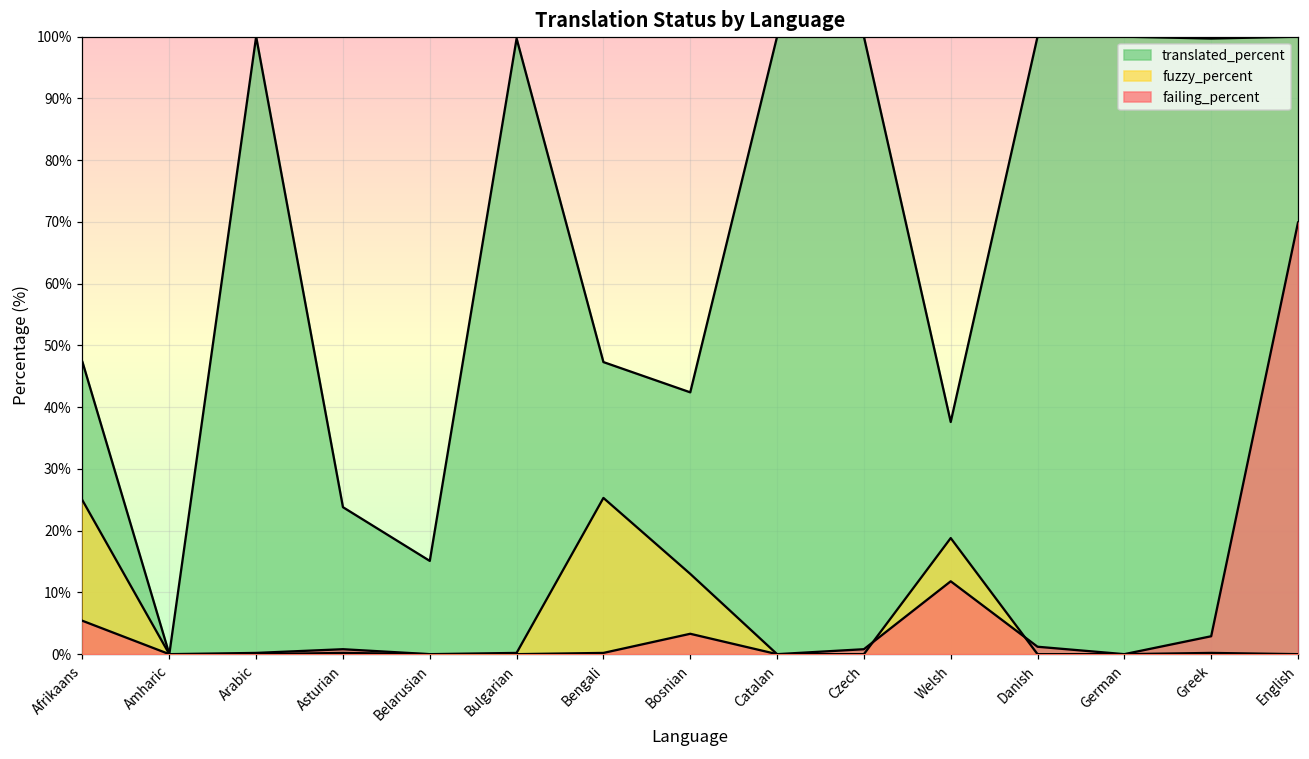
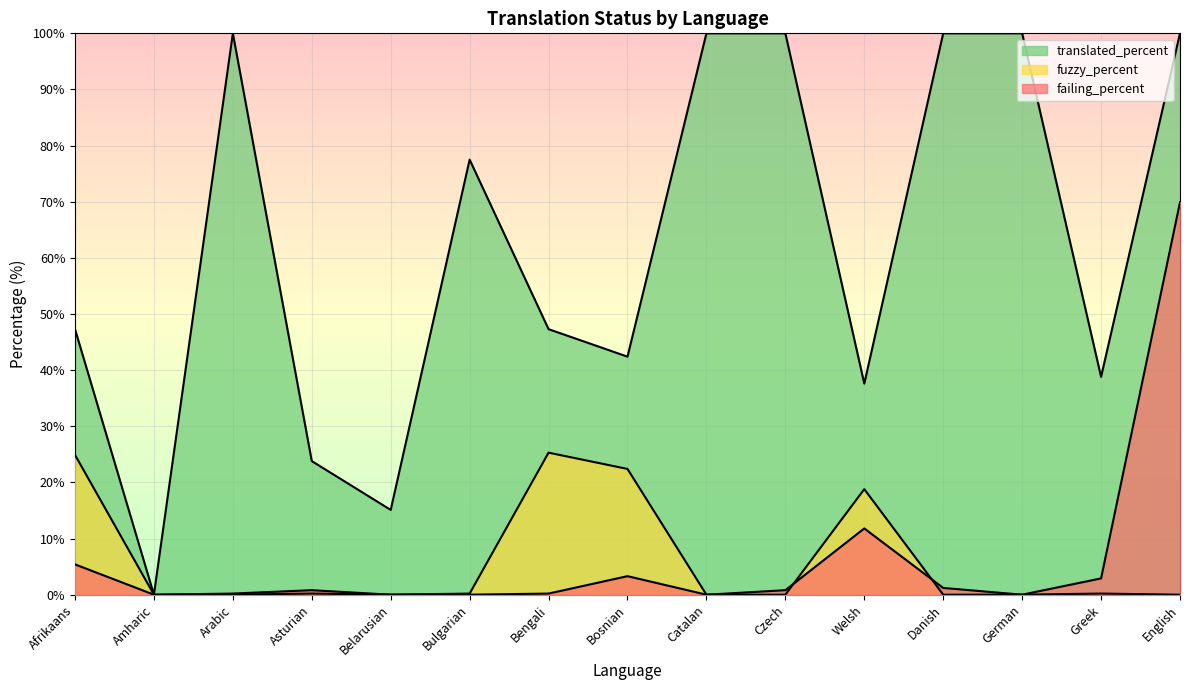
  {
    "translated_percent": {
      "Afrikaans": "47%",
      "Arabic": "100%",
      "Asturian": "24%",
      "Belarusian": "15%",
-     "Bulgarian": "100%",
+     "Bulgarian": "78%",
      "Bengali": "47%",
      "Bosnian": "42%",
      "Catalan": "100%",
      "Czech": "100%",
      "Welsh": "38%",
      "Danish": "100%",
      "German": "100%",
-     "Greek": "100%",
+     "Greek": "39%",
      "English": "100%"
    },
    "fuzzy_percent": {
      "Afrikaans": "25%",
      "Asturian": "0%",
      "Bengali": "25%",
-     "Bosnian": "13%",
+     "Bosnian": "22%",
      "Czech": "0%",
      "Welsh": "19%",
      "Danish": "0%",
      "Greek": "0%",
      "English": "0%"
    },
    "failing_percent": {
      "Afrikaans": "5%",
      "Asturian": "1%",
      "Bengali": "0%",
      "Bosnian": "3%",
      "Czech": "1%",
      "Welsh": "12%",
      "Danish": "1%",
      "Greek": "3%",
      "English": "70%"
    }
  }
